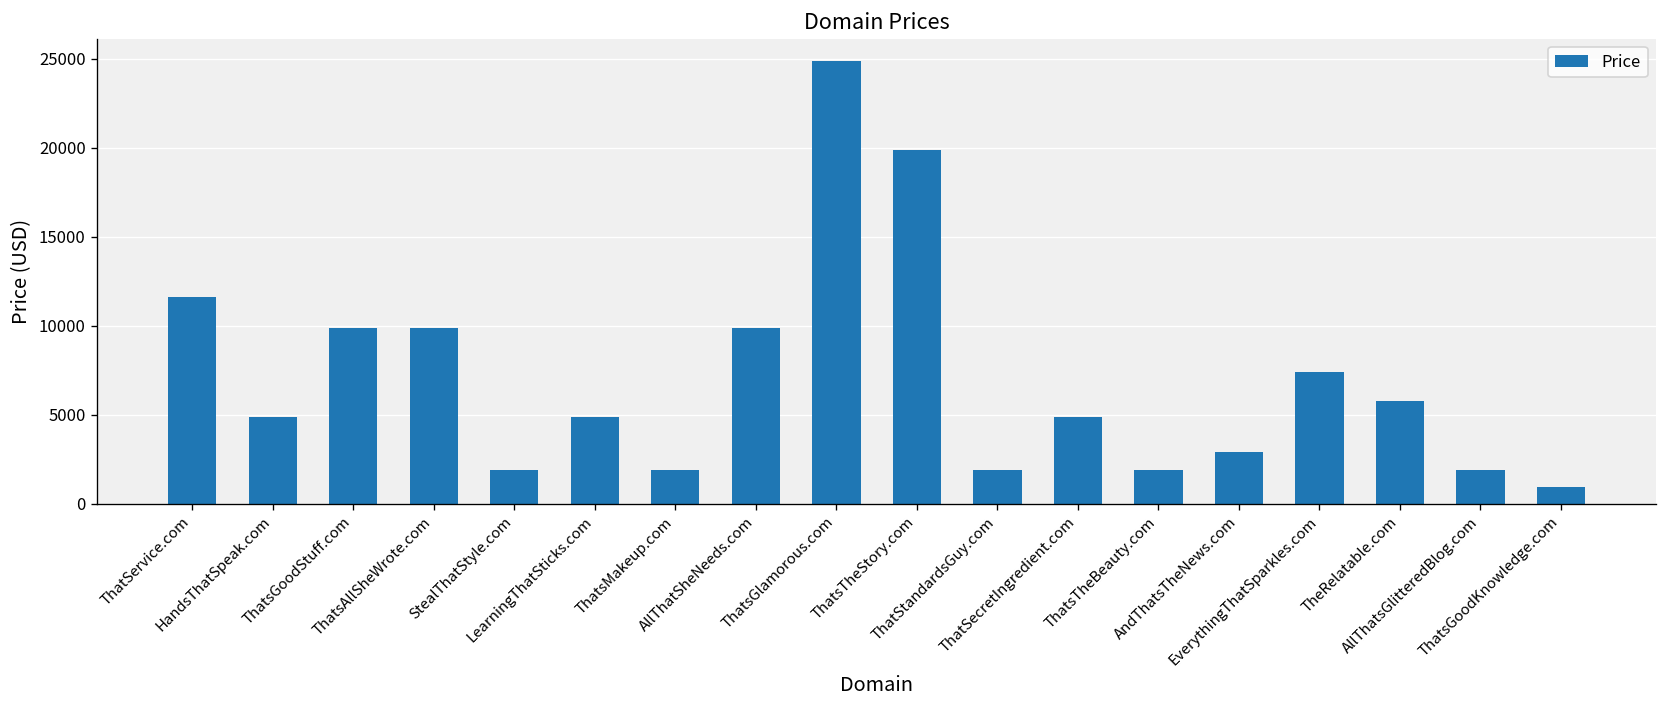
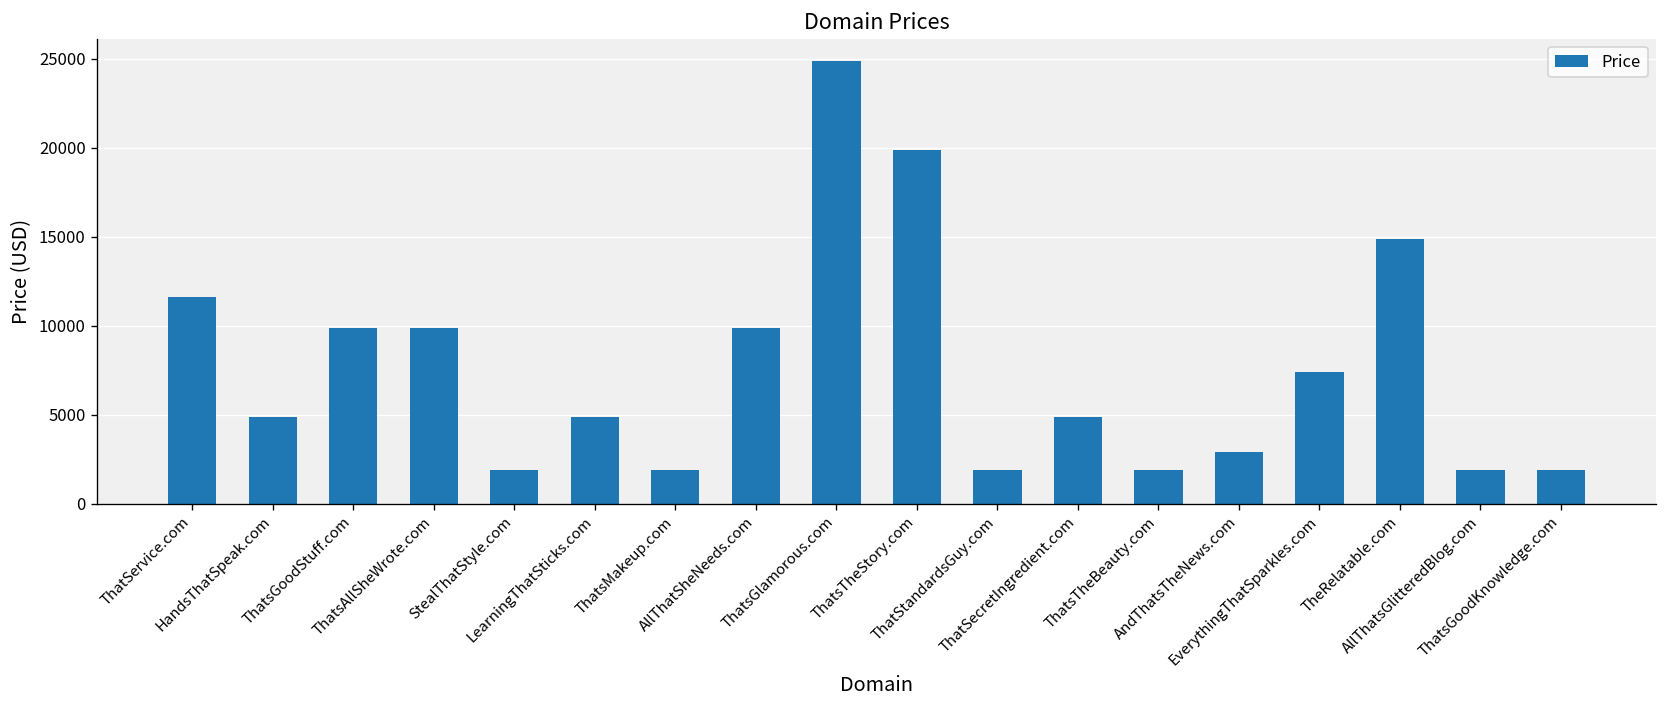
  {
    "ThatService.com": 11600,
    "HandsThatSpeak.com": 4900,
    "ThatsGoodStuff.com": 9900,
    "ThatsAllSheWrote.com": 9900,
    "StealThatStyle.com": 1900,
    "LearningThatSticks.com": 4900,
    "ThatsMakeup.com": 1900,
    "AllThatSheNeeds.com": 9900,
    "ThatsGlamorous.com": 24900,
    "ThatsTheStory.com": 19900,
    "ThatStandardsGuy.com": 1900,
    "ThatSecretIngredient.com": 4900,
    "ThatsTheBeauty.com": 1900,
    "AndThatsTheNews.com": 2900,
    "EverythingThatSparkles.com": 7400,
-   "TheRelatable.com": 5800,
+   "TheRelatable.com": 14900,
    "AllThatsGlitteredBlog.com": 1900,
-   "ThatsGoodKnowledge.com": 900
+   "ThatsGoodKnowledge.com": 1900
  }
